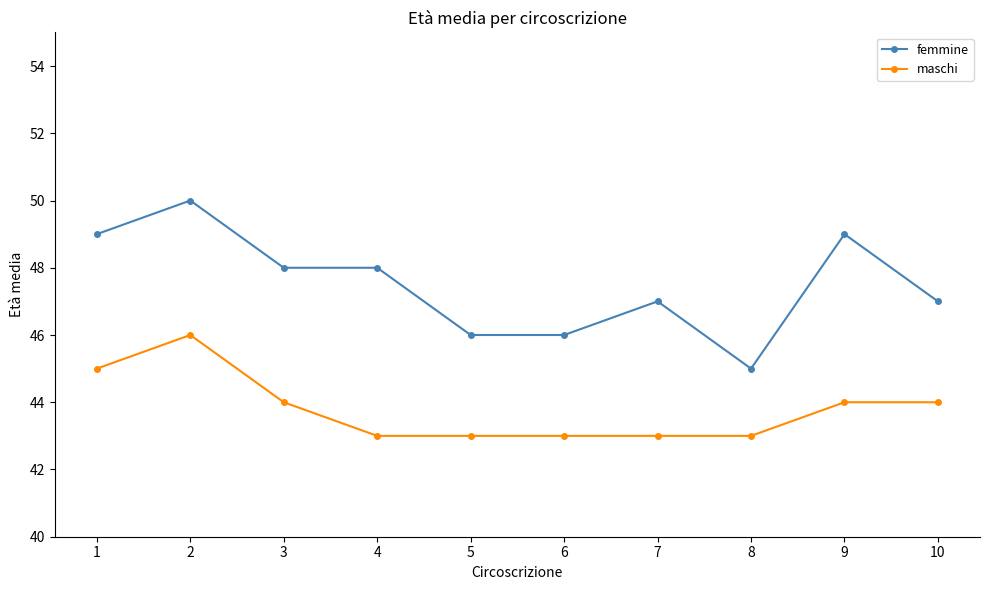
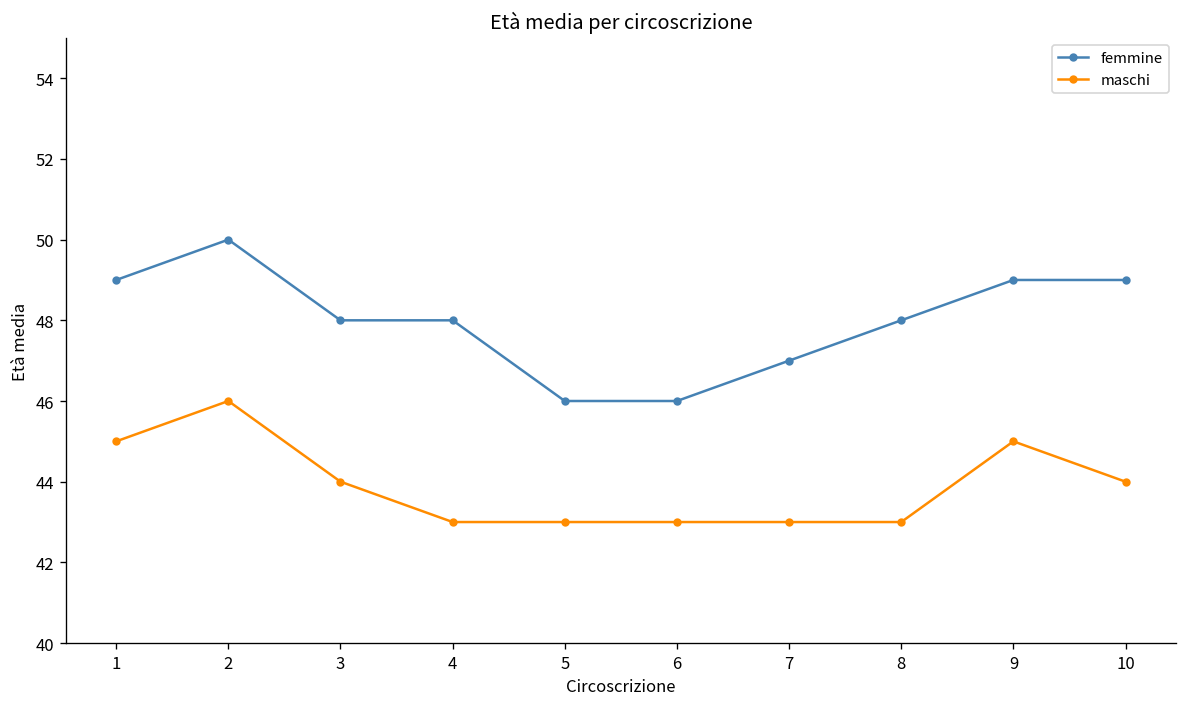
  {
    "femmine": {
      "1": 49,
      "2": 50,
      "3": 48,
      "4": 48,
      "5": 46,
      "6": 46,
      "7": 47,
-     "8": 45,
+     "8": 48,
      "9": 49,
-     "10": 47
+     "10": 49
    },
    "maschi": {
      "1": 45,
      "2": 46,
      "3": 44,
      "4": 43,
      "5": 43,
      "6": 43,
      "7": 43,
      "8": 43,
-     "9": 44,
+     "9": 45,
      "10": 44
    }
  }
